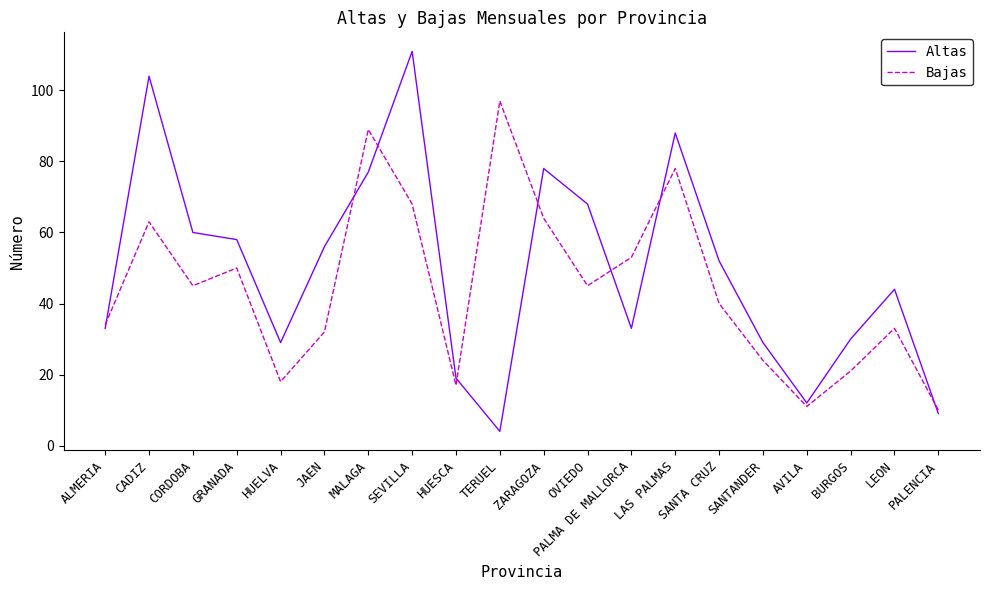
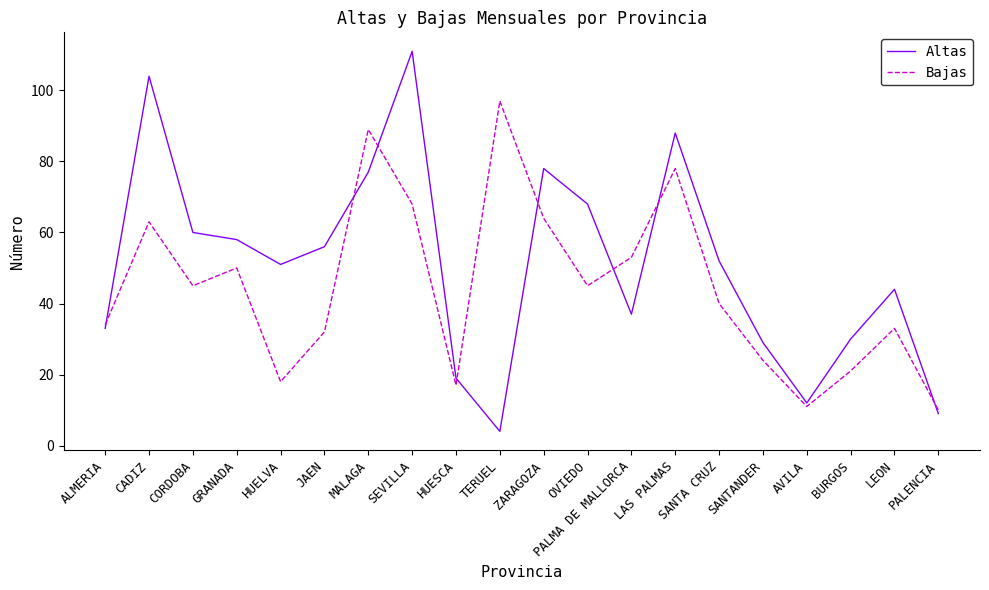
  {
    "Altas": {
      "ALMERIA": 33,
      "CADIZ": 104,
      "CORDOBA": 60,
      "GRANADA": 58,
-     "HUELVA": 29,
+     "HUELVA": 51,
      "JAEN": 56,
      "MALAGA": 77,
      "SEVILLA": 111,
      "HUESCA": 19,
      "TERUEL": 4,
      "ZARAGOZA": 78,
      "OVIEDO": 68,
-     "PALMA DE MALLORCA": 33,
+     "PALMA DE MALLORCA": 37,
      "LAS PALMAS": 88,
      "SANTA CRUZ": 52,
      "SANTANDER": 29,
      "AVILA": 12,
      "BURGOS": 30,
      "LEON": 44,
      "PALENCIA": 9
    },
    "Bajas": {
      "ALMERIA": 34,
      "CADIZ": 63,
      "CORDOBA": 45,
      "GRANADA": 50,
      "HUELVA": 18,
      "JAEN": 32,
      "MALAGA": 89,
      "SEVILLA": 68,
      "HUESCA": 17,
      "TERUEL": 97,
      "ZARAGOZA": 64,
      "OVIEDO": 45,
      "PALMA DE MALLORCA": 53,
      "LAS PALMAS": 78,
      "SANTA CRUZ": 40,
      "SANTANDER": 24,
      "AVILA": 11,
      "BURGOS": 21,
      "LEON": 33,
      "PALENCIA": 10
    }
  }
